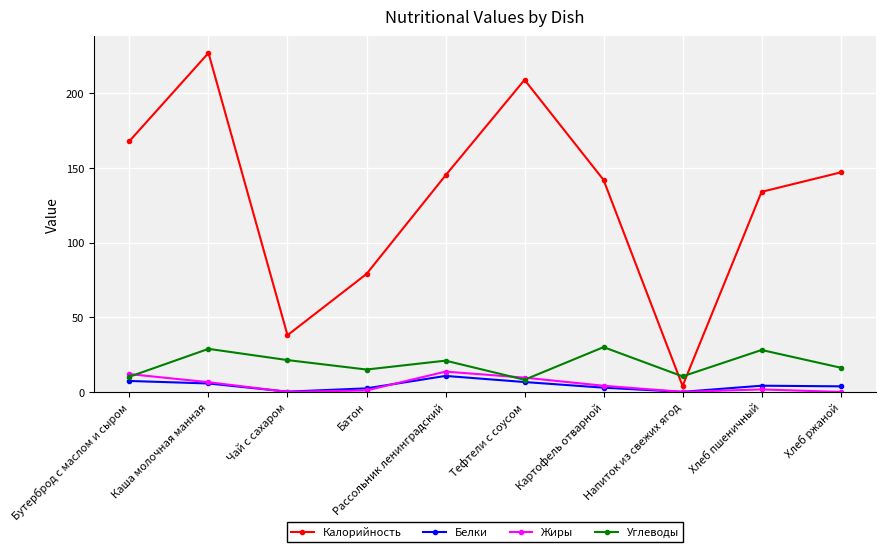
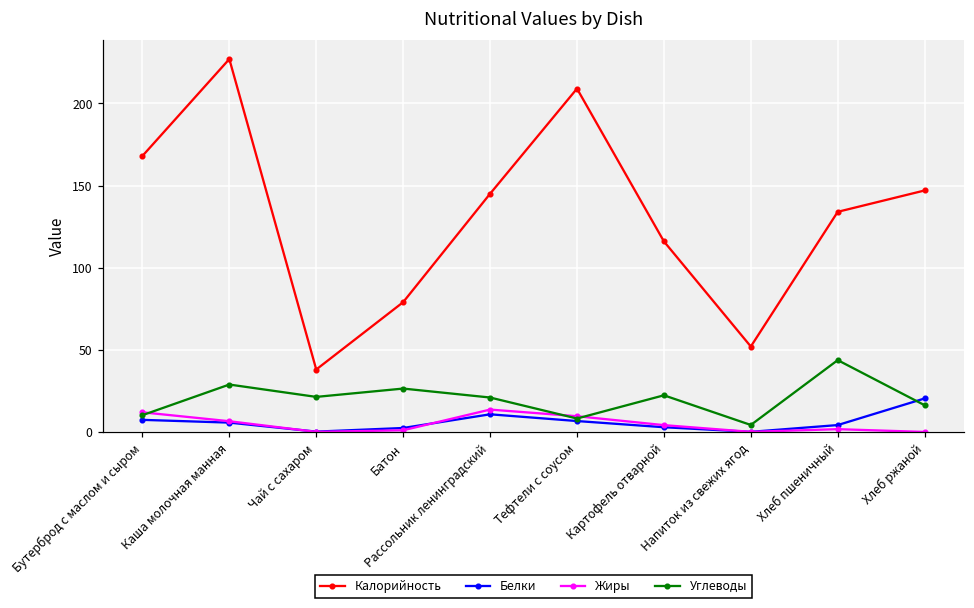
  {
    "Калорийность": {
      "Бутерброд с маслом и сыром": 168,
      "Каша молочная манная": 227,
      "Чай с сахаром": 38,
      "Батон": 79,
      "Рассольник ленинградский": 145,
      "Тефтели с соусом": 209,
-     "Картофель отварной": 142,
-     "Напиток из свежих ягод": 4,
+     "Картофель отварной": 116,
+     "Напиток из свежих ягод": 52,
      "Хлеб пшеничный": 134,
      "Хлеб ржаной": 147
    },
    "Белки": {
      "Бутерброд с маслом и сыром": 7,
      "Рассольник ленинградский": 11,
      "Хлеб пшеничный": 4,
-     "Хлеб ржаной": 4
+     "Хлеб ржаной": 20
    },
    "Жиры": {
      "Бутерброд с маслом и сыром": 12,
      "Рассольник ленинградский": 14,
      "Хлеб пшеничный": 2,
      "Хлеб ржаной": 0
    },
    "Углеводы": {
      "Бутерброд с маслом и сыром": 10,
      "Каша молочная манная": 29,
      "Чай с сахаром": 21,
-     "Батон": 15,
+     "Батон": 26,
      "Рассольник ленинградский": 21,
-     "Картофель отварной": 30,
-     "Напиток из свежих ягод": 10,
-     "Хлеб пшеничный": 28,
+     "Картофель отварной": 22,
+     "Напиток из свежих ягод": 4,
+     "Хлеб пшеничный": 44,
      "Хлеб ржаной": 16
    }
  }
